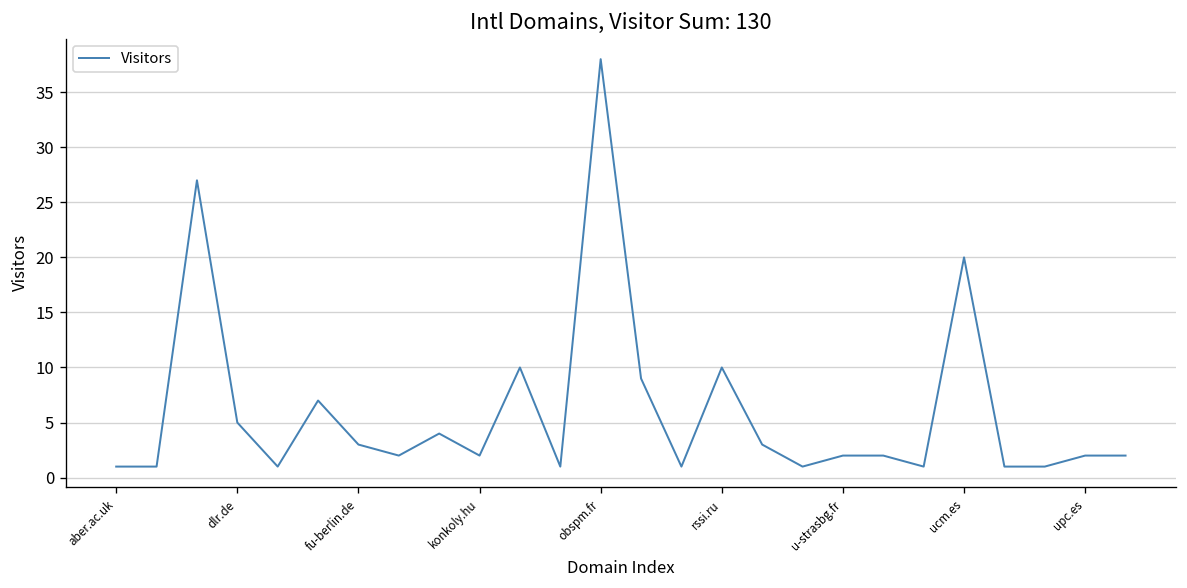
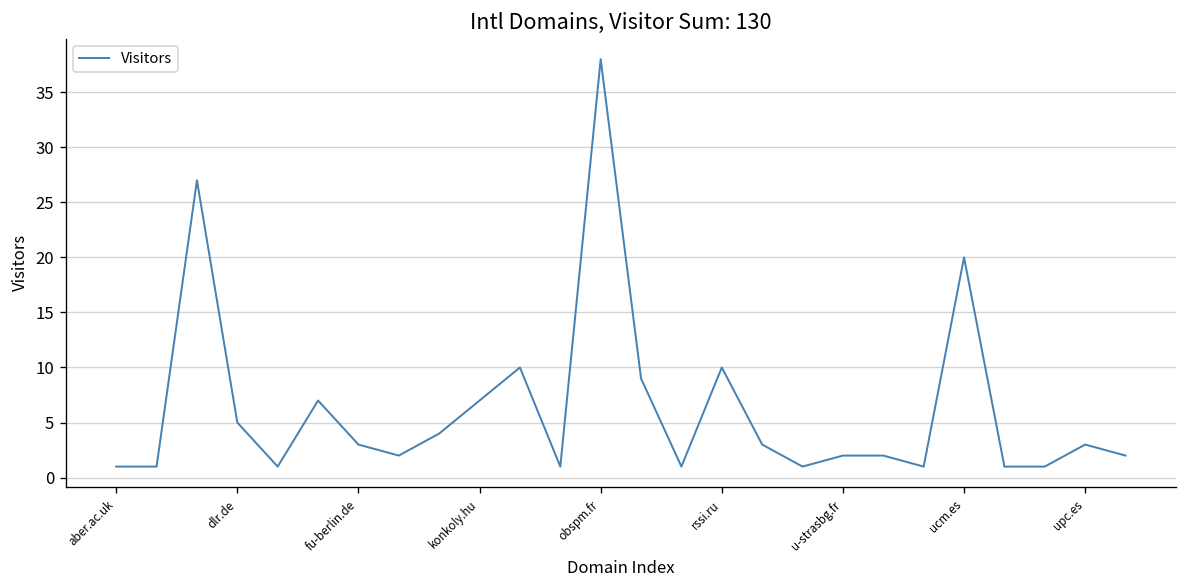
  {
    "aber.ac.uk": 1,
    "dlr.de": 5,
    "fu-berlin.de": 3,
-   "konkoly.hu": 2,
+   "konkoly.hu": 7,
    "obspm.fr": 38,
    "rssi.ru": 10,
    "u-strasbg.fr": 2,
    "ucm.es": 20,
-   "upc.es": 2
+   "upc.es": 3
  }
